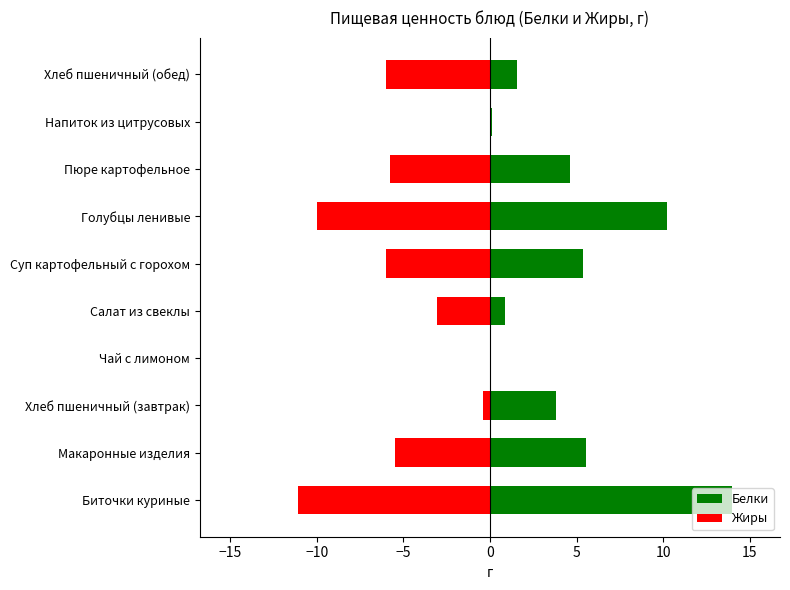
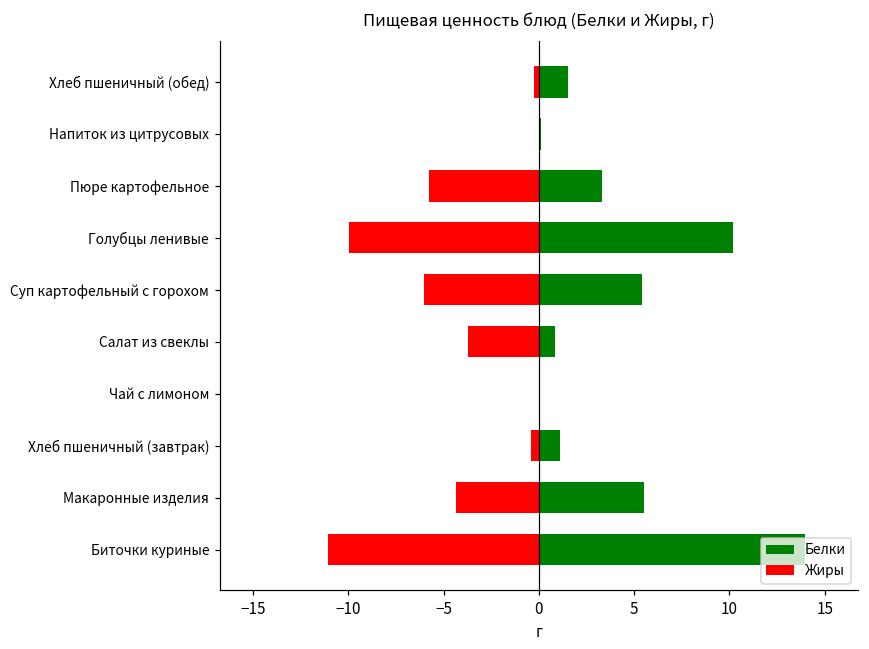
  {
    "Белки": {
      "Хлеб пшеничный (обед)": 1.5,
-     "Пюре картофельное": 4.6,
+     "Пюре картофельное": 3.3,
      "Голубцы ленивые": 10.2,
      "Суп картофельный с горохом": 5.4,
      "Салат из свеклы": 0.9,
-     "Хлеб пшеничный (завтрак)": 3.8,
+     "Хлеб пшеничный (завтрак)": 1.1,
      "Макаронные изделия": 5.5
    },
    "Жиры": {
-     "Хлеб пшеничный (обед)": -6.0,
+     "Хлеб пшеничный (обед)": -0.2,
      "Пюре картофельное": -5.8,
      "Голубцы ленивые": -10.0,
      "Суп картофельный с горохом": -6.0,
-     "Салат из свеклы": -3.1,
+     "Салат из свеклы": -3.7,
      "Чай с лимоном": 0.0,
      "Хлеб пшеничный (завтрак)": -0.4,
-     "Макаронные изделия": -5.5,
+     "Макаронные изделия": -4.4,
      "Биточки куриные": -11.1
    }
  }
